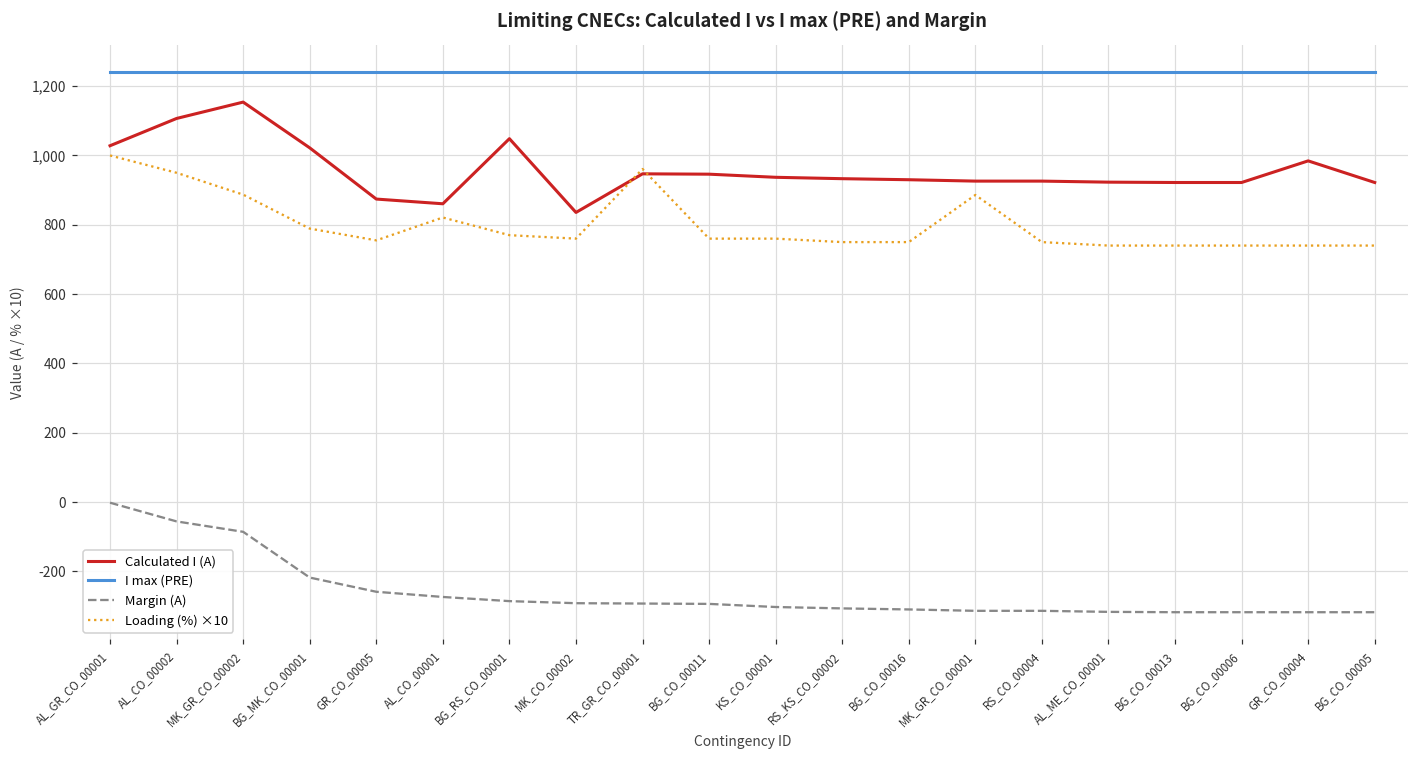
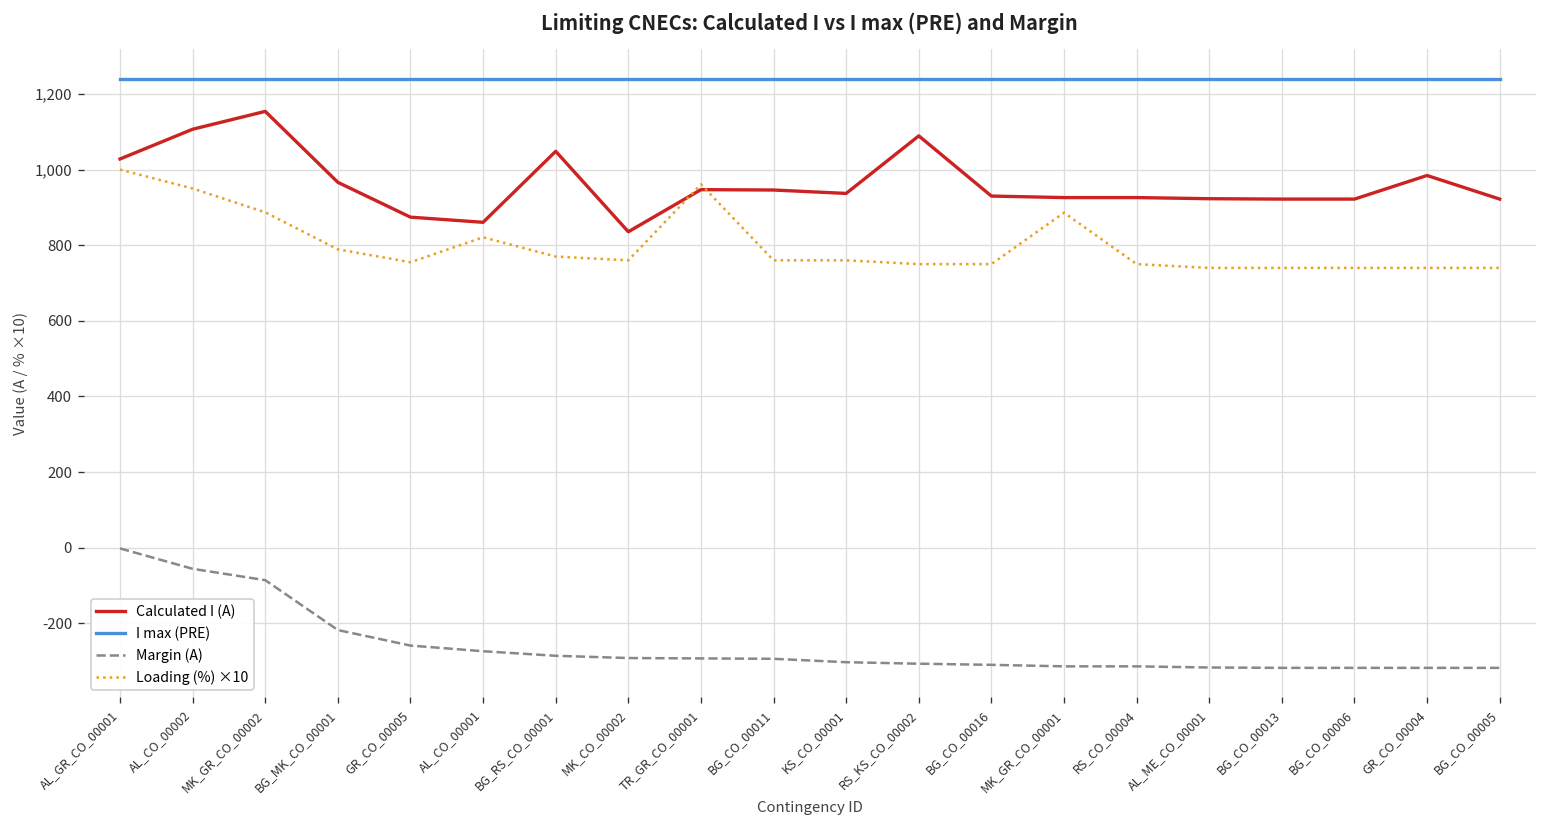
  {
    "Calculated I (A)": {
      "AL_GR_CO_00001": "1,030",
      "AL_CO_00002": "1,110",
      "MK_GR_CO_00002": "1,150",
-     "BG_MK_CO_00001": "1,020",
+     "BG_MK_CO_00001": "970",
      "GR_CO_00005": "870",
      "AL_CO_00001": "860",
      "BG_RS_CO_00001": "1,050",
      "MK_CO_00002": "840",
      "TR_GR_CO_00001": "950",
      "BG_CO_00011": "950",
      "KS_CO_00001": "940",
-     "RS_KS_CO_00002": "930",
+     "RS_KS_CO_00002": "1,090",
      "BG_CO_00016": "930",
      "MK_GR_CO_00001": "930",
      "RS_CO_00004": "930",
      "AL_ME_CO_00001": "920",
      "BG_CO_00013": "920",
      "BG_CO_00006": "920",
      "GR_CO_00004": "980",
      "BG_CO_00005": "920"
    },
    "I max (PRE)": {
      "AL_GR_CO_00001": "1,240",
      "AL_CO_00002": "1,240",
      "MK_GR_CO_00002": "1,240",
      "BG_MK_CO_00001": "1,240",
      "GR_CO_00005": "1,240",
      "AL_CO_00001": "1,240",
      "BG_RS_CO_00001": "1,240",
      "MK_CO_00002": "1,240",
      "TR_GR_CO_00001": "1,240",
      "BG_CO_00011": "1,240",
      "KS_CO_00001": "1,240",
      "RS_KS_CO_00002": "1,240",
      "BG_CO_00016": "1,240",
      "MK_GR_CO_00001": "1,240",
      "RS_CO_00004": "1,240",
      "AL_ME_CO_00001": "1,240",
      "BG_CO_00013": "1,240",
      "BG_CO_00006": "1,240",
      "GR_CO_00004": "1,240",
      "BG_CO_00005": "1,240"
    },
    "Margin (A)": {
      "AL_GR_CO_00001": "0",
      "AL_CO_00002": "-60",
      "MK_GR_CO_00002": "-90",
      "BG_MK_CO_00001": "-220",
      "GR_CO_00005": "-260",
      "AL_CO_00001": "-270",
      "BG_RS_CO_00001": "-290",
      "MK_CO_00002": "-290",
      "TR_GR_CO_00001": "-290",
      "BG_CO_00011": "-290",
      "KS_CO_00001": "-300",
      "RS_KS_CO_00002": "-310",
      "BG_CO_00016": "-310",
      "MK_GR_CO_00001": "-310",
      "RS_CO_00004": "-310",
      "AL_ME_CO_00001": "-320",
      "BG_CO_00013": "-320",
      "BG_CO_00006": "-320",
      "GR_CO_00004": "-320",
      "BG_CO_00005": "-320"
    },
    "Loading (%) ×10": {
      "AL_GR_CO_00001": "1,000",
      "AL_CO_00002": "950",
      "MK_GR_CO_00002": "890",
      "BG_MK_CO_00001": "790",
      "GR_CO_00005": "760",
      "AL_CO_00001": "820",
      "BG_RS_CO_00001": "770",
      "MK_CO_00002": "760",
      "TR_GR_CO_00001": "960",
      "BG_CO_00011": "760",
      "KS_CO_00001": "760",
      "RS_KS_CO_00002": "750",
      "BG_CO_00016": "750",
      "MK_GR_CO_00001": "890",
      "RS_CO_00004": "750",
      "AL_ME_CO_00001": "740",
      "BG_CO_00013": "740",
      "BG_CO_00006": "740",
      "GR_CO_00004": "740",
      "BG_CO_00005": "740"
    }
  }
